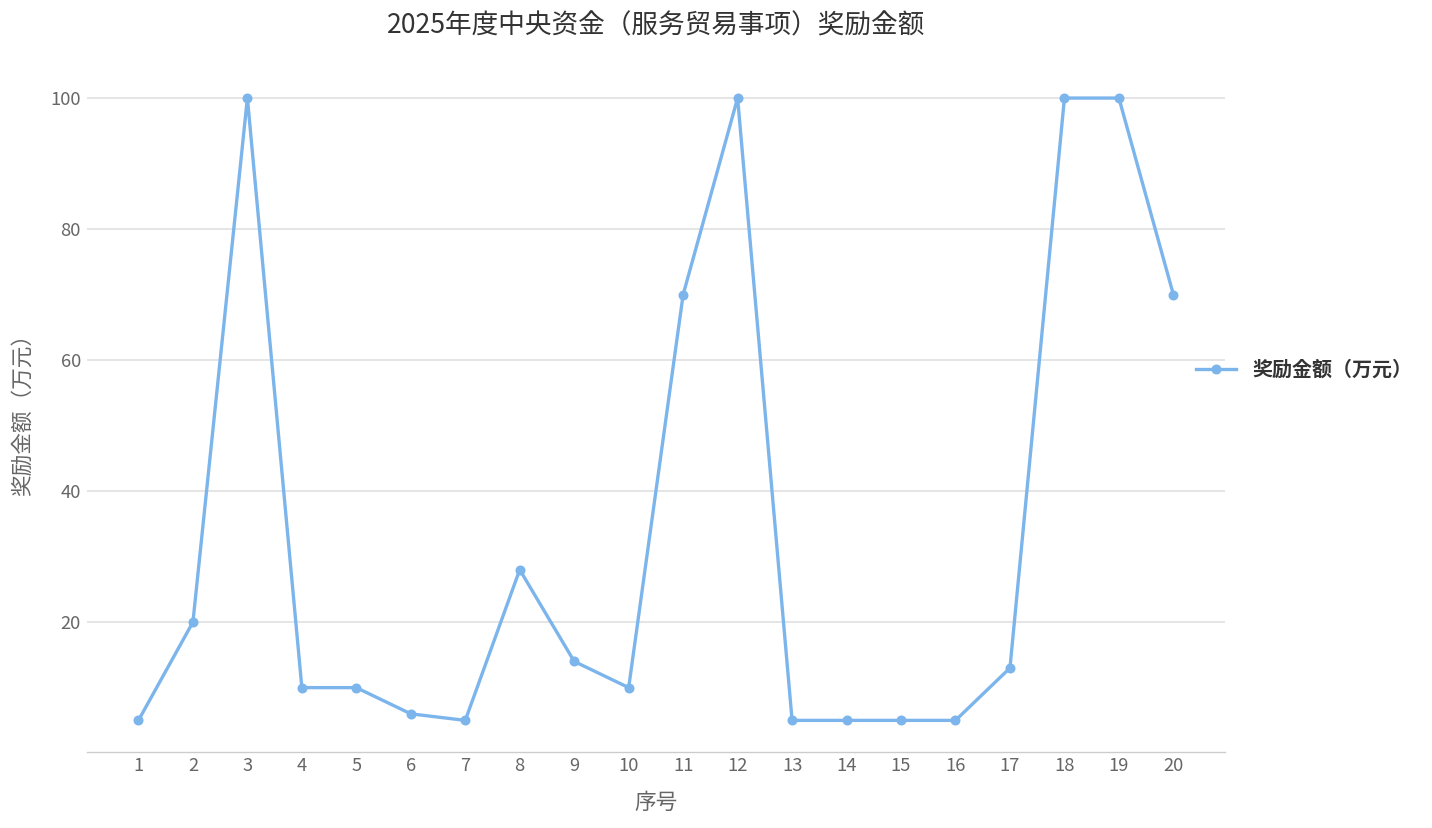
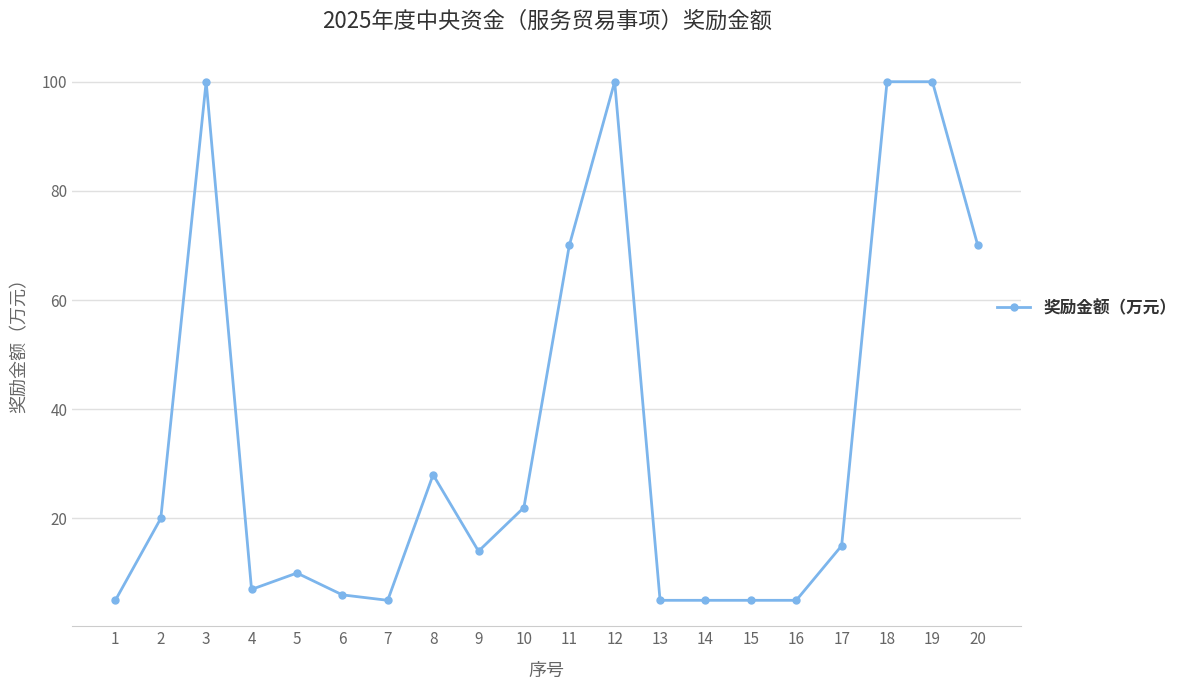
  {
    "1": 5,
    "2": 20,
    "3": 100,
-   "4": 10,
+   "4": 7,
    "5": 10,
    "6": 6,
    "7": 5,
    "8": 28,
    "9": 14,
-   "10": 10,
+   "10": 22,
    "11": 70,
    "12": 100,
    "13": 5,
    "14": 5,
    "15": 5,
    "16": 5,
-   "17": 13,
+   "17": 15,
    "18": 100,
    "19": 100,
    "20": 70
  }
